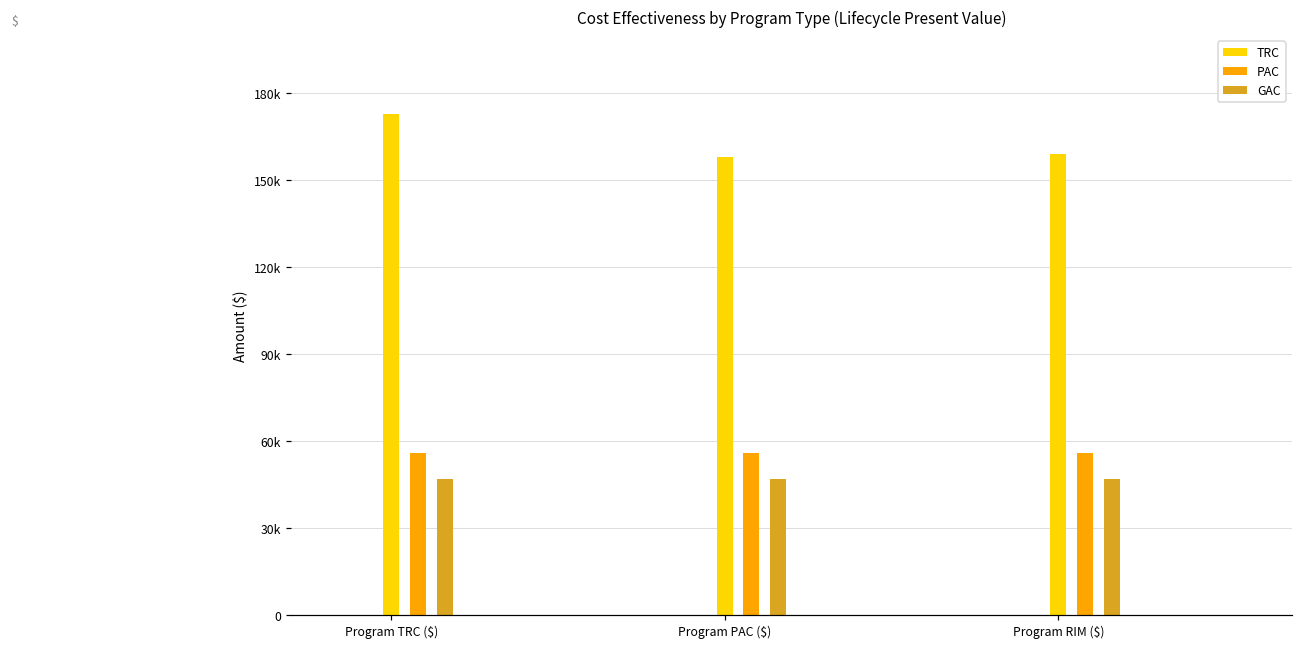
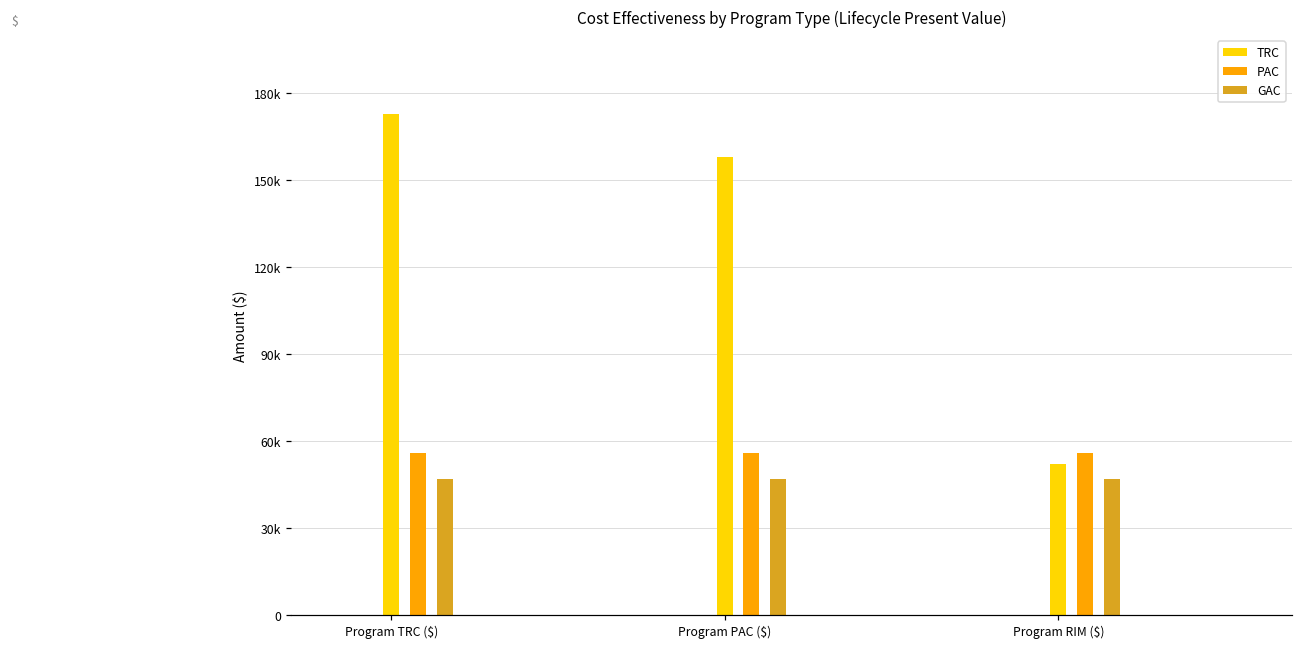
  {
    "Program TRC ($)": 173000,
    "Program PAC ($)": 158000,
-   "Program RIM ($)": 159000
+   "Program RIM ($)": 52000
  }
